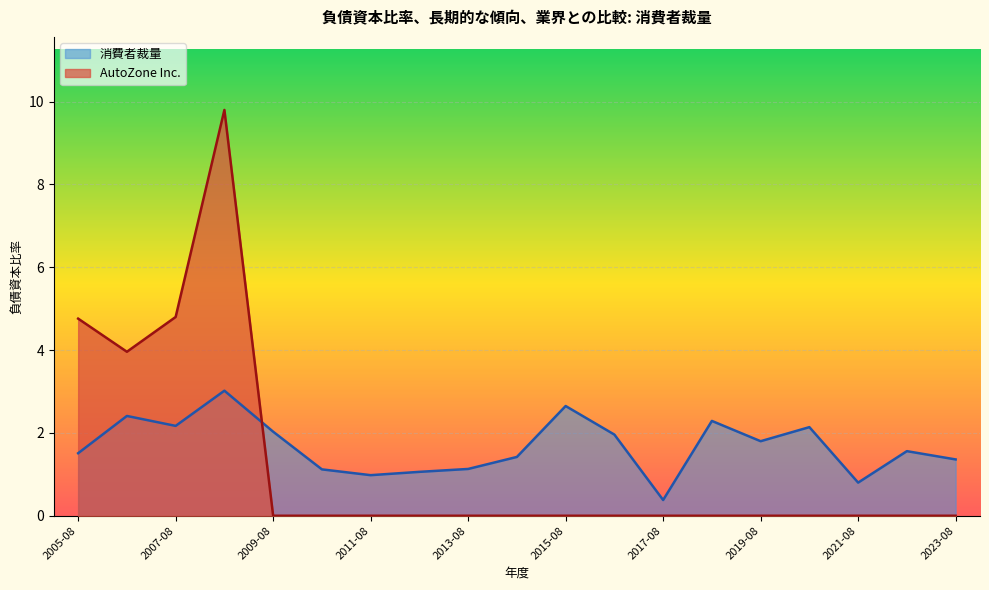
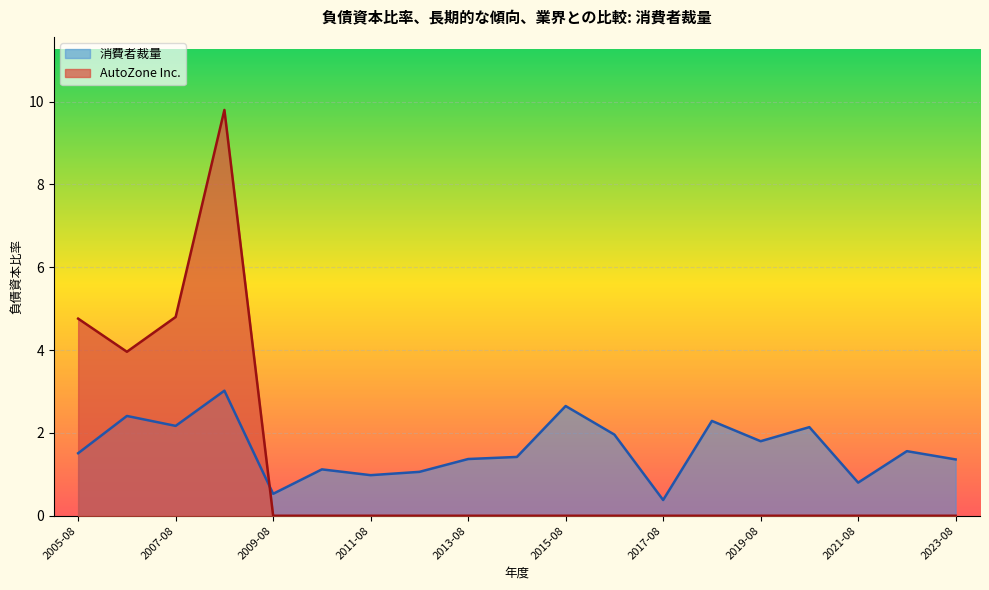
  {
    "消費者裁量": {
      "2005-08": 1.5,
      "2007-08": 2.2,
-     "2009-08": 2.0,
+     "2009-08": 0.5,
      "2011-08": 1.0,
-     "2013-08": 1.1,
+     "2013-08": 1.4,
      "2015-08": 2.7,
      "2017-08": 0.4,
      "2019-08": 1.8,
      "2021-08": 0.8,
      "2023-08": 1.4
    },
    "AutoZone Inc.": {
      "2005-08": 4.8,
      "2007-08": 4.8,
      "2009-08": 0.0,
      "2011-08": 0.0,
      "2013-08": 0.0,
      "2015-08": 0.0,
      "2017-08": 0.0,
      "2019-08": 0.0,
      "2021-08": 0.0,
      "2023-08": 0.0
    }
  }
